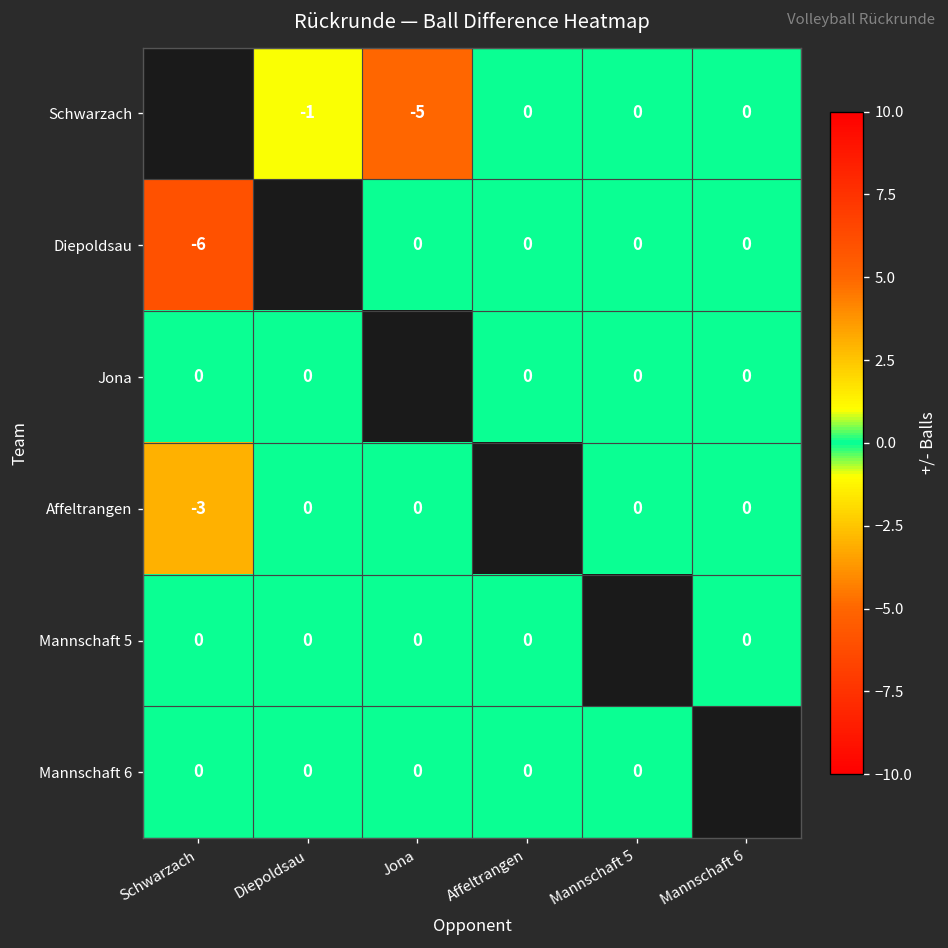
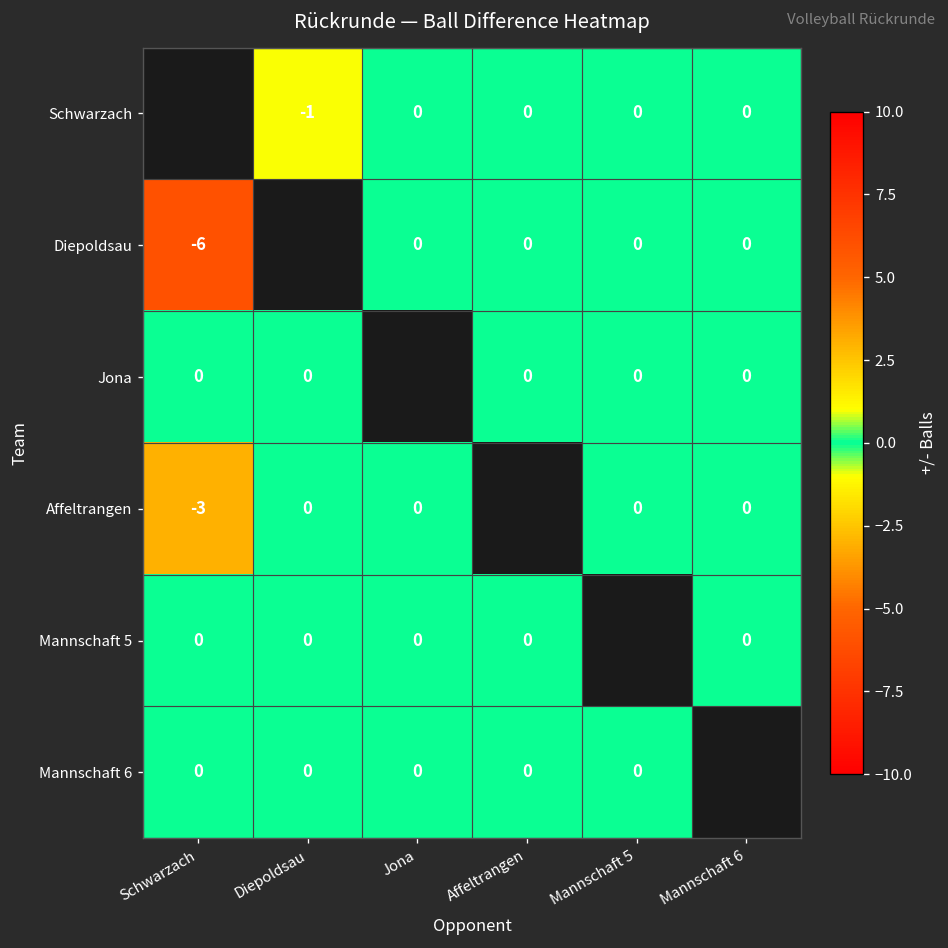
  {
    "Schwarzach": {
      "Diepoldsau": -1,
-     "Jona": -5,
+     "Jona": 0,
      "Affeltrangen": 0,
      "Mannschaft 5": 0,
      "Mannschaft 6": 0
    },
    "Diepoldsau": {
      "Schwarzach": -6,
      "Jona": 0,
      "Affeltrangen": 0,
      "Mannschaft 5": 0,
      "Mannschaft 6": 0
    },
    "Jona": {
      "Schwarzach": 0,
      "Diepoldsau": 0,
      "Affeltrangen": 0,
      "Mannschaft 5": 0,
      "Mannschaft 6": 0
    },
    "Affeltrangen": {
      "Schwarzach": -3,
      "Diepoldsau": 0,
      "Jona": 0,
      "Mannschaft 5": 0,
      "Mannschaft 6": 0
    },
    "Mannschaft 5": {
      "Schwarzach": 0,
      "Diepoldsau": 0,
      "Jona": 0,
      "Affeltrangen": 0,
      "Mannschaft 6": 0
    },
    "Mannschaft 6": {
      "Schwarzach": 0,
      "Diepoldsau": 0,
      "Jona": 0,
      "Affeltrangen": 0,
      "Mannschaft 5": 0
    }
  }
